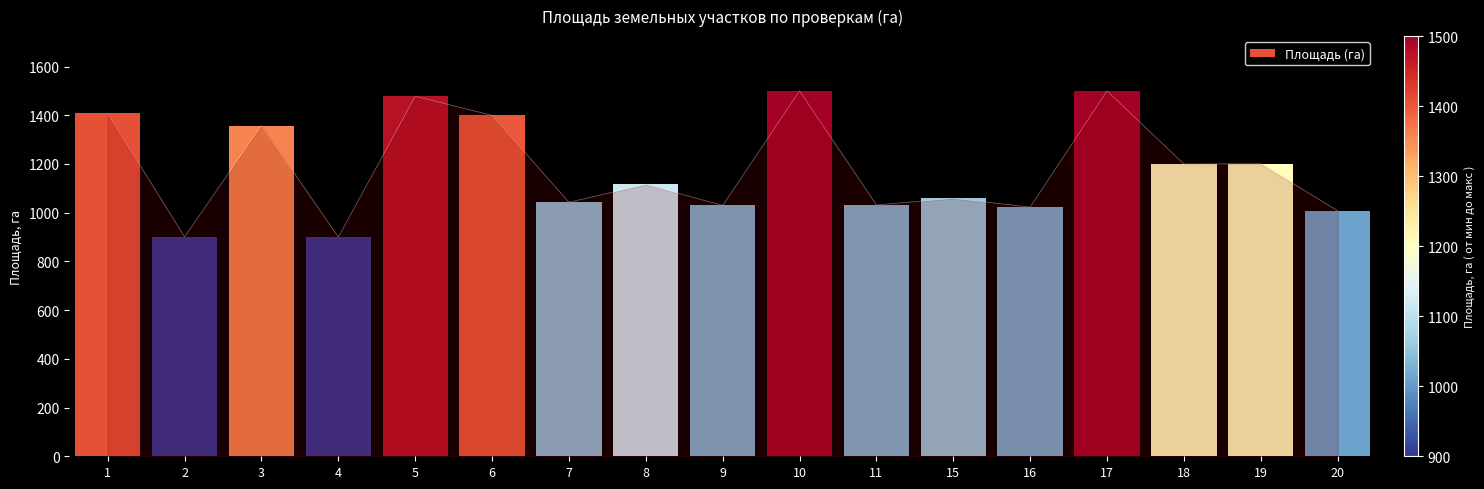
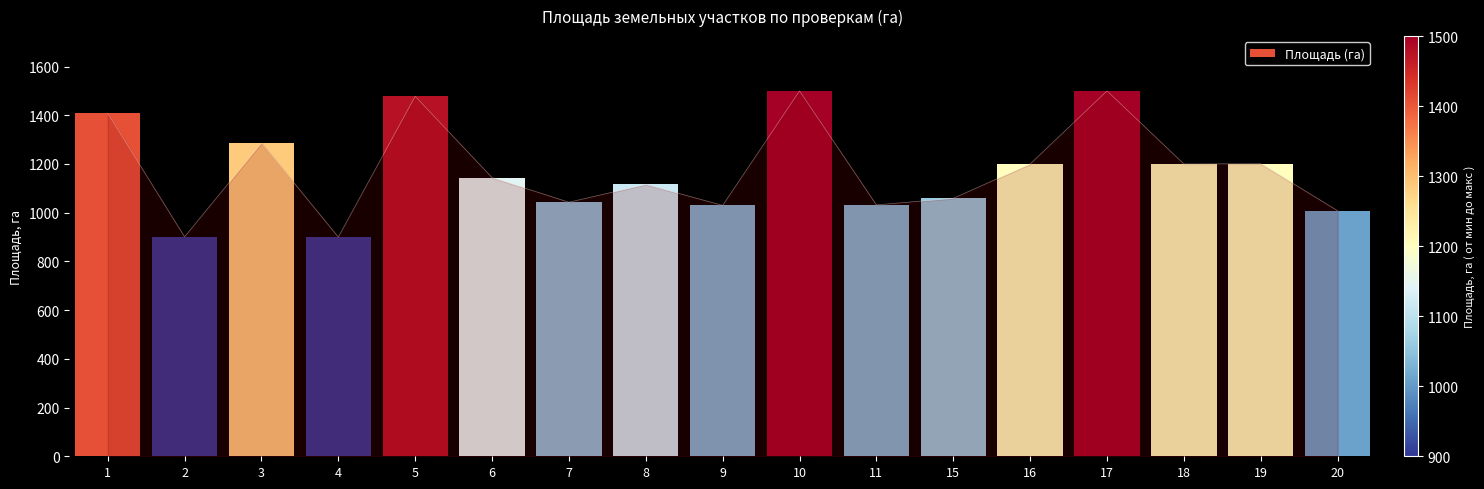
  {
    "1": 1410,
    "2": 900,
-   "3": 1360,
+   "3": 1290,
    "4": 900,
    "5": 1480,
-   "6": 1400,
+   "6": 1140,
    "7": 1040,
    "8": 1120,
    "9": 1030,
    "10": 1500,
    "11": 1030,
    "15": 1060,
-   "16": 1020,
+   "16": 1200,
    "17": 1500,
    "18": 1200,
    "19": 1200,
    "20": 1010
  }
